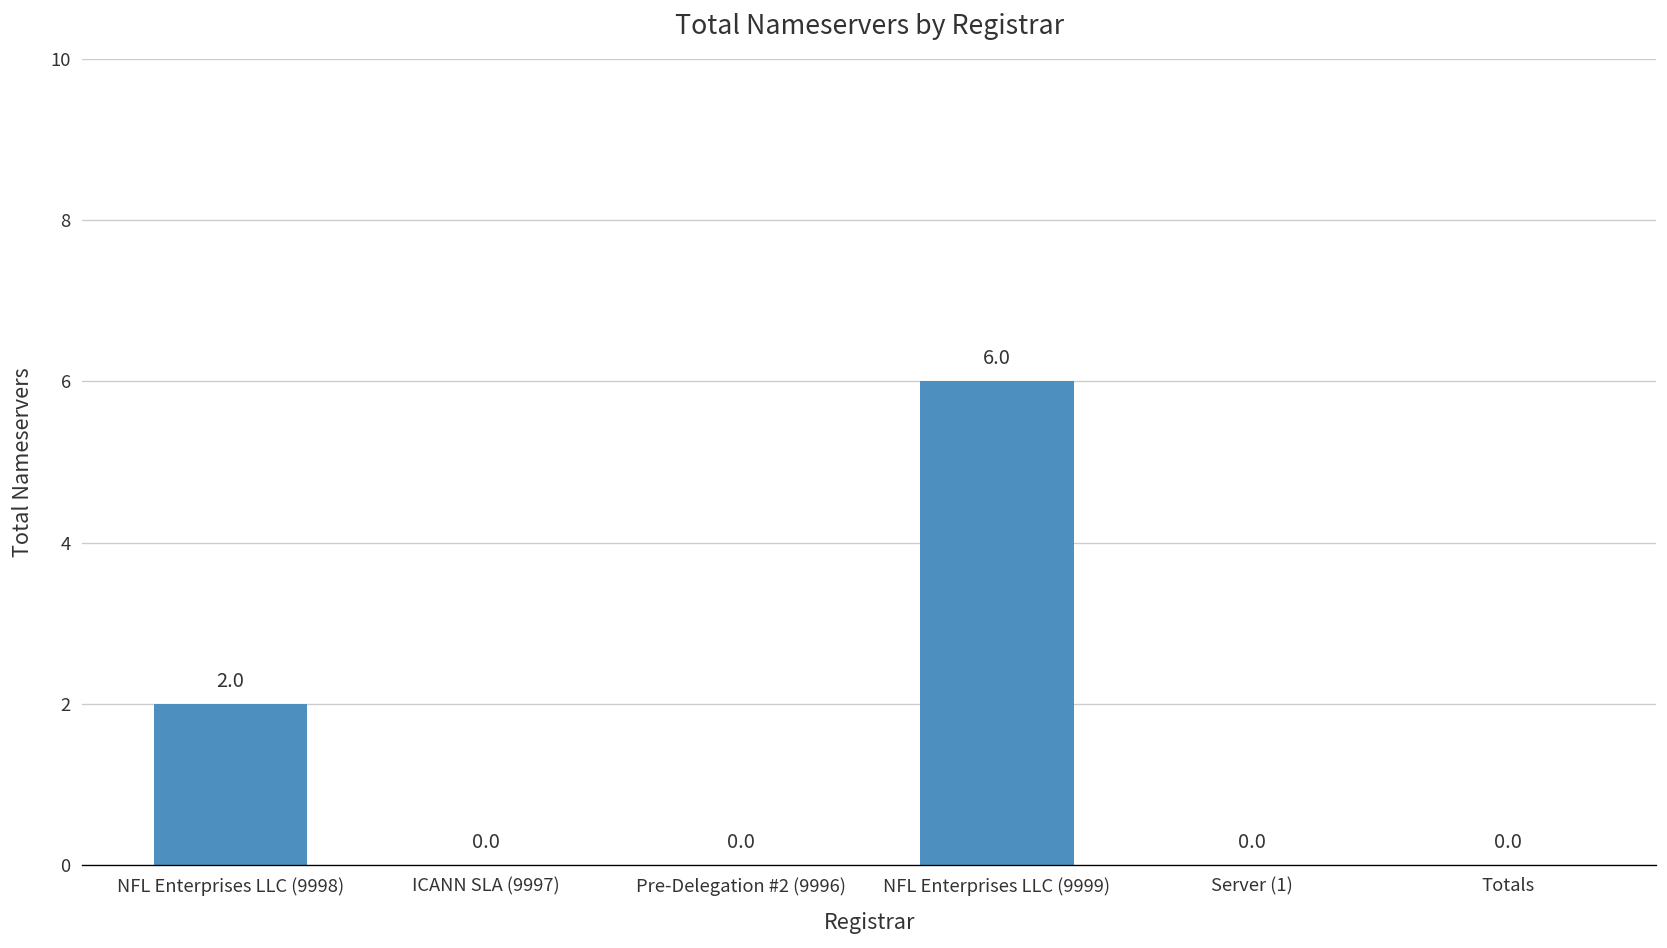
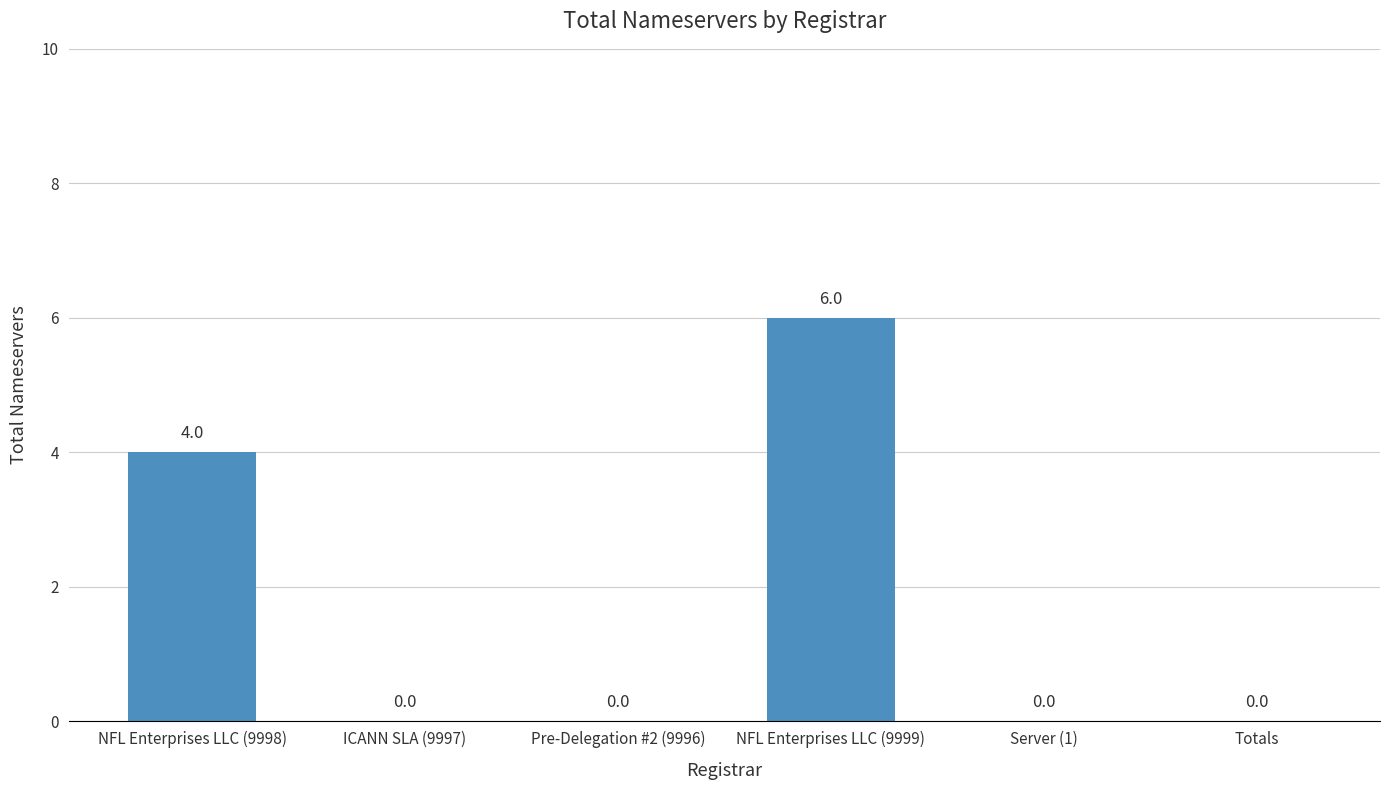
  {
-   "NFL Enterprises LLC (9998)": 2.0,
+   "NFL Enterprises LLC (9998)": 4.0,
    "ICANN SLA (9997)": 0.0,
    "Pre-Delegation #2 (9996)": 0.0,
    "NFL Enterprises LLC (9999)": 6.0,
    "Server (1)": 0.0,
    "Totals": 0.0
  }
